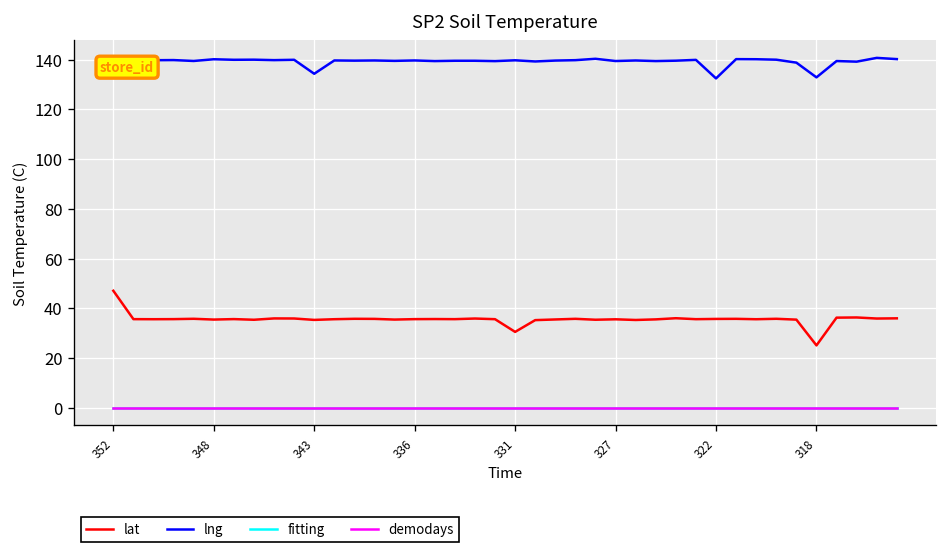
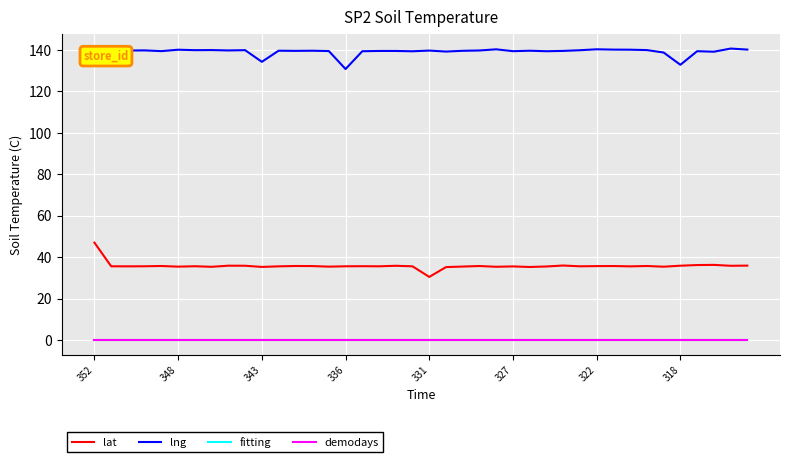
  {
    "lat": {
      "352": 47,
      "348": 36,
      "343": 35,
      "336": 36,
      "331": 31,
      "327": 36,
      "322": 36,
-     "318": 25
+     "318": 36
    },
    "lng": {
      "348": 140,
      "343": 134,
-     "336": 140,
+     "336": 131,
      "331": 140,
      "327": 139,
-     "322": 132,
+     "322": 140,
      "318": 133
    },
    "demodays": {
      "352": 0,
      "348": 0,
      "343": 0,
      "336": 0,
      "331": 0,
      "327": 0,
      "322": 0,
      "318": 0
    }
  }
